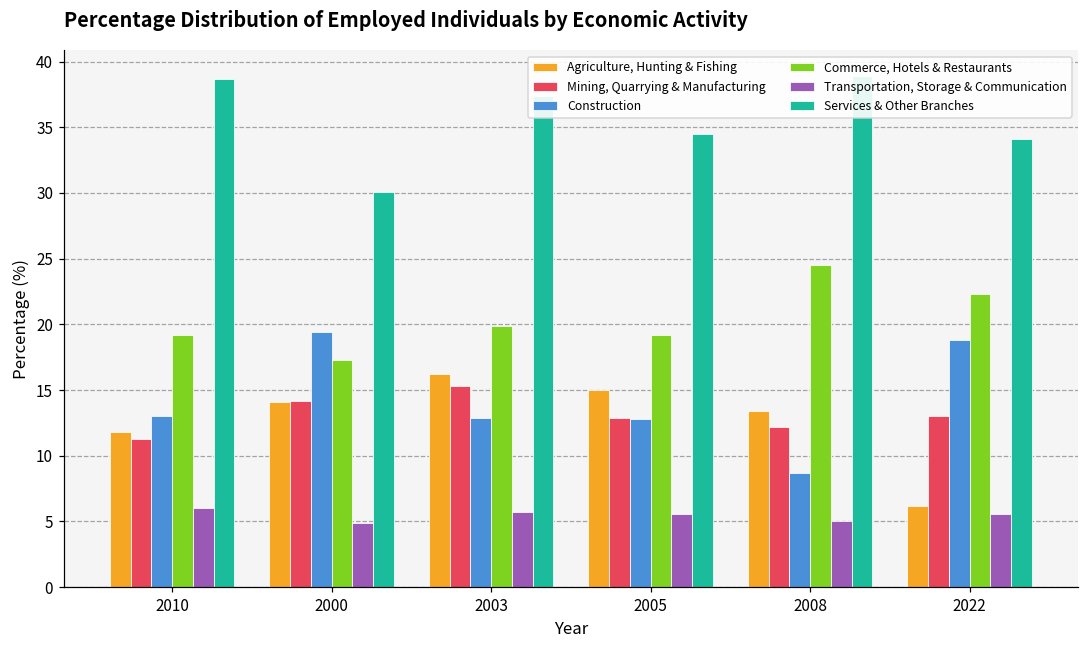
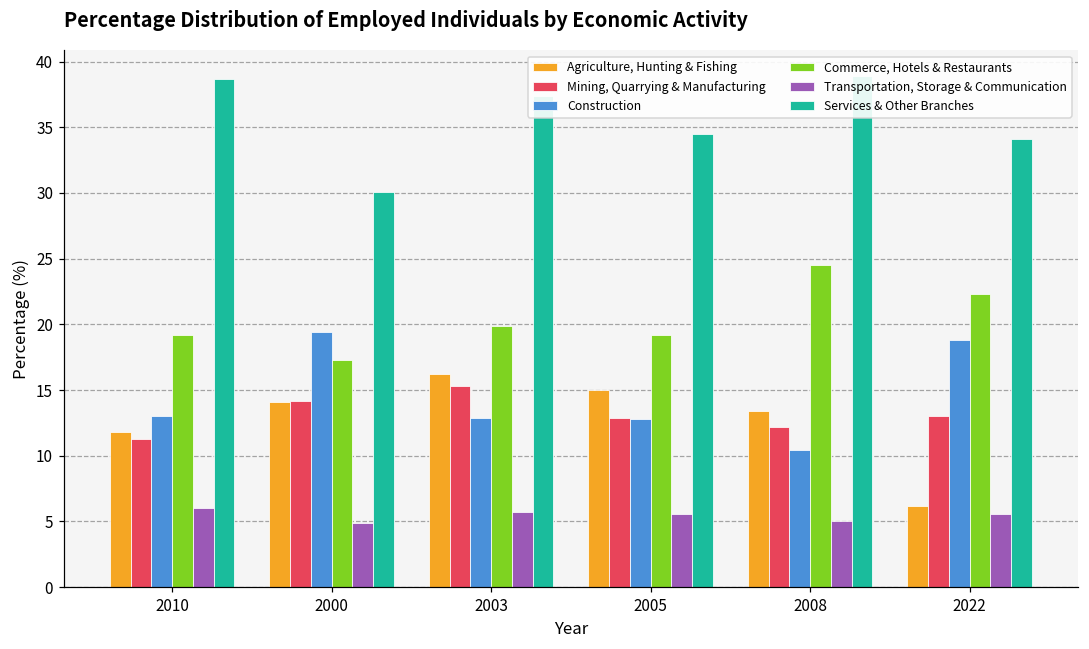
  {
    "Agriculture, Hunting & Fishing": {
      "2010": 11.8,
      "2000": 14.1,
      "2003": 16.2,
      "2005": 15.0,
      "2008": 13.4,
      "2022": 6.2
    },
    "Mining, Quarrying & Manufacturing": {
      "2010": 11.3,
      "2000": 14.2,
      "2003": 15.3,
      "2005": 12.9,
      "2008": 12.2,
      "2022": 13.0
    },
    "Construction": {
      "2010": 13.0,
      "2000": 19.4,
      "2003": 12.9,
      "2005": 12.8,
-     "2008": 8.7,
+     "2008": 10.4,
      "2022": 18.8
    },
    "Commerce, Hotels & Restaurants": {
      "2010": 19.2,
      "2000": 17.3,
      "2003": 19.9,
      "2005": 19.2,
      "2008": 24.5,
      "2022": 22.3
    },
    "Transportation, Storage & Communication": {
      "2010": 6.0,
      "2000": 4.9,
      "2003": 5.7,
      "2005": 5.6,
      "2008": 5.0,
      "2022": 5.6
    },
    "Services & Other Branches": {
      "2010": 38.7,
      "2000": 30.1,
      "2005": 34.5,
      "2022": 34.1
    }
  }
